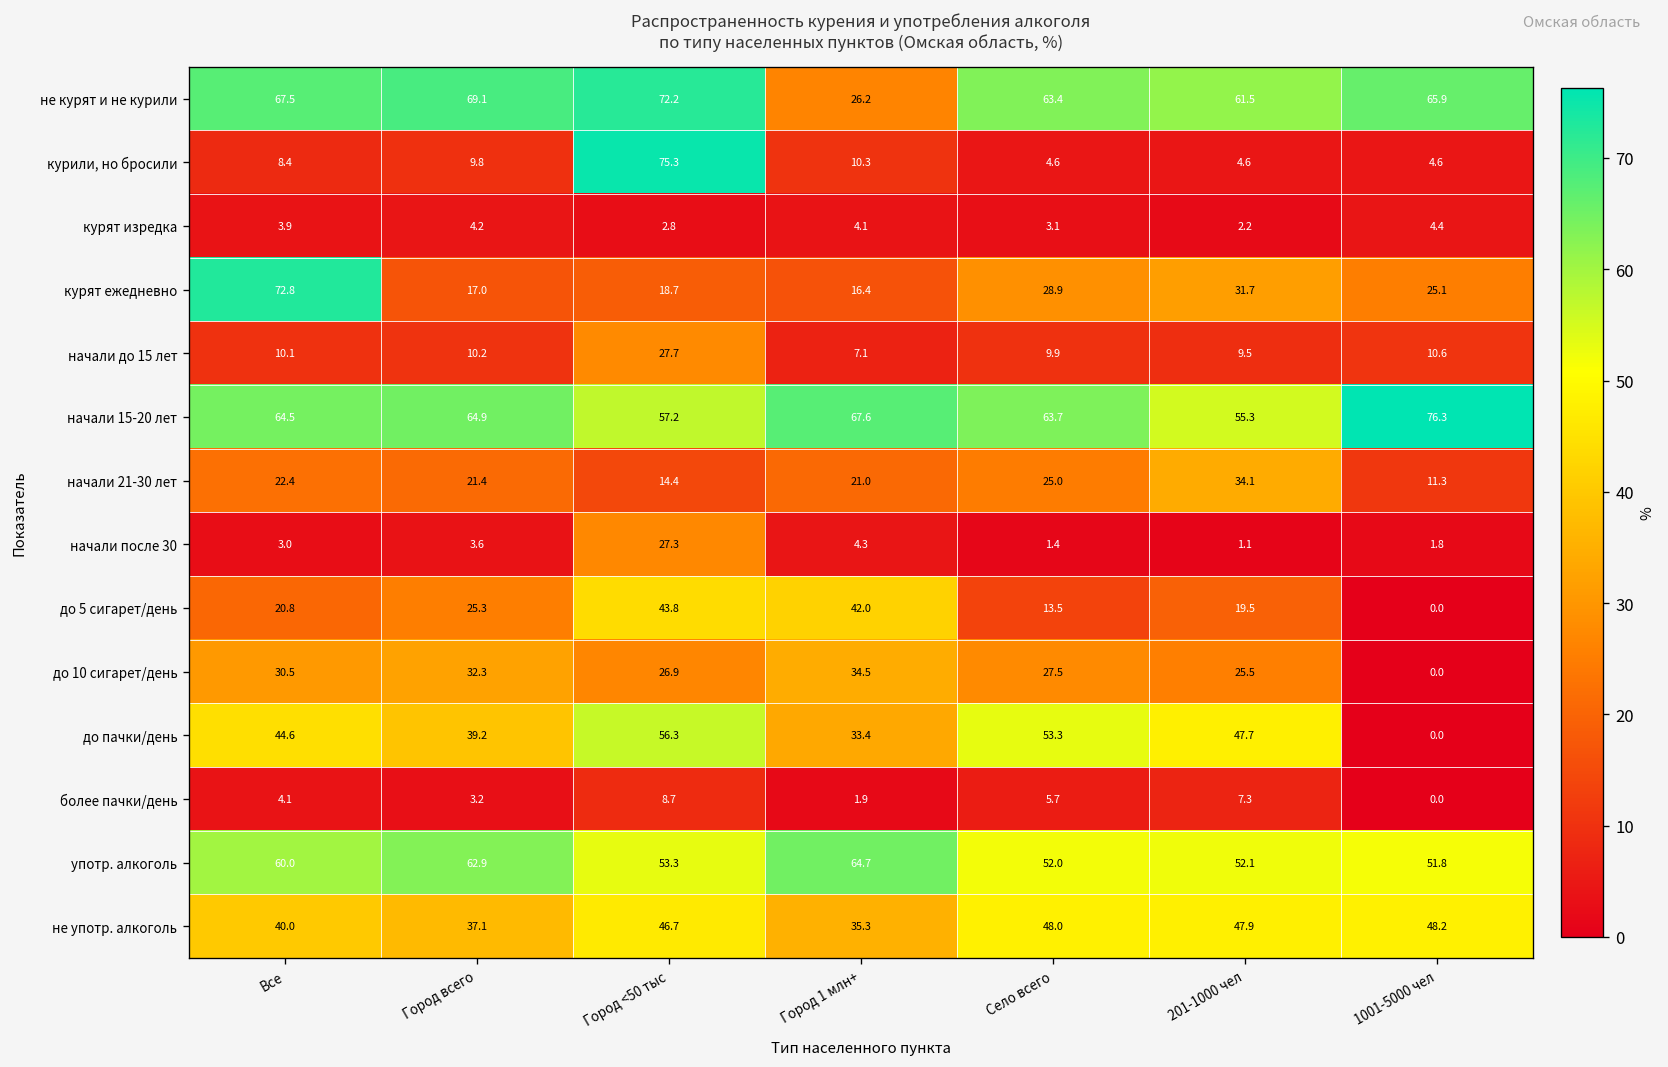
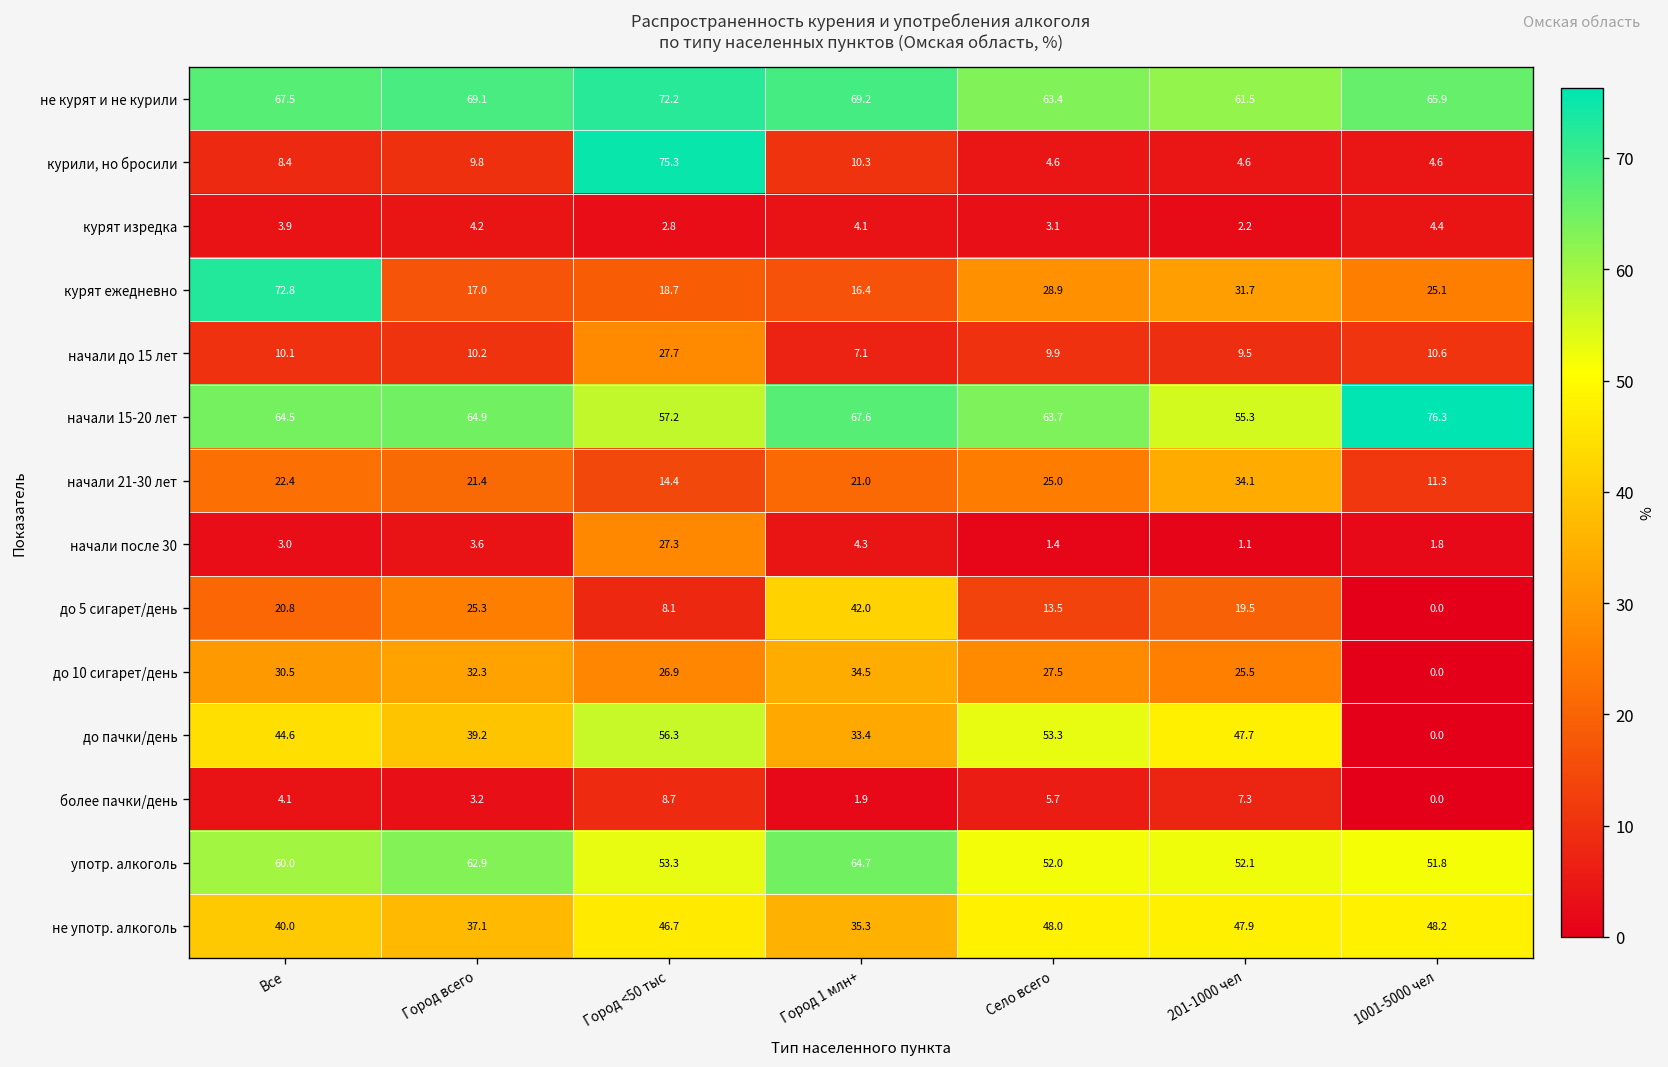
  {
    "не курят и не курили": {
      "Все": 67.5,
      "Город всего": 69.1,
      "Город <50 тыс": 72.2,
-     "Город 1 млн+": 26.2,
+     "Город 1 млн+": 69.2,
      "Село всего": 63.4,
      "201-1000 чел": 61.5,
      "1001-5000 чел": 65.9
    },
    "курили, но бросили": {
      "Все": 8.4,
      "Город всего": 9.8,
      "Город <50 тыс": 75.3,
      "Город 1 млн+": 10.3,
      "Село всего": 4.6,
      "201-1000 чел": 4.6,
      "1001-5000 чел": 4.6
    },
    "курят изредка": {
      "Все": 3.9,
      "Город всего": 4.2,
      "Город <50 тыс": 2.8,
      "Город 1 млн+": 4.1,
      "Село всего": 3.1,
      "201-1000 чел": 2.2,
      "1001-5000 чел": 4.4
    },
    "курят ежедневно": {
      "Все": 72.8,
      "Город всего": 17.0,
      "Город <50 тыс": 18.7,
      "Город 1 млн+": 16.4,
      "Село всего": 28.9,
      "201-1000 чел": 31.7,
      "1001-5000 чел": 25.1
    },
    "начали до 15 лет": {
      "Все": 10.1,
      "Город всего": 10.2,
      "Город <50 тыс": 27.7,
      "Город 1 млн+": 7.1,
      "Село всего": 9.9,
      "201-1000 чел": 9.5,
      "1001-5000 чел": 10.6
    },
    "начали 15-20 лет": {
      "Все": 64.5,
      "Город всего": 64.9,
      "Город <50 тыс": 57.2,
      "Город 1 млн+": 67.6,
      "Село всего": 63.7,
      "201-1000 чел": 55.3,
      "1001-5000 чел": 76.3
    },
    "начали 21-30 лет": {
      "Все": 22.4,
      "Город всего": 21.4,
      "Город <50 тыс": 14.4,
      "Город 1 млн+": 21.0,
      "Село всего": 25.0,
      "201-1000 чел": 34.1,
      "1001-5000 чел": 11.3
    },
    "начали после 30": {
      "Все": 3.0,
      "Город всего": 3.6,
      "Город <50 тыс": 27.3,
      "Город 1 млн+": 4.3,
      "Село всего": 1.4,
      "201-1000 чел": 1.1,
      "1001-5000 чел": 1.8
    },
    "до 5 сигарет/день": {
      "Все": 20.8,
      "Город всего": 25.3,
-     "Город <50 тыс": 43.8,
+     "Город <50 тыс": 8.1,
      "Город 1 млн+": 42.0,
      "Село всего": 13.5,
      "201-1000 чел": 19.5,
      "1001-5000 чел": 0.0
    },
    "до 10 сигарет/день": {
      "Все": 30.5,
      "Город всего": 32.3,
      "Город <50 тыс": 26.9,
      "Город 1 млн+": 34.5,
      "Село всего": 27.5,
      "201-1000 чел": 25.5,
      "1001-5000 чел": 0.0
    },
    "до пачки/день": {
      "Все": 44.6,
      "Город всего": 39.2,
      "Город <50 тыс": 56.3,
      "Город 1 млн+": 33.4,
      "Село всего": 53.3,
      "201-1000 чел": 47.7,
      "1001-5000 чел": 0.0
    },
    "более пачки/день": {
      "Все": 4.1,
      "Город всего": 3.2,
      "Город <50 тыс": 8.7,
      "Город 1 млн+": 1.9,
      "Село всего": 5.7,
      "201-1000 чел": 7.3,
      "1001-5000 чел": 0.0
    },
    "употр. алкоголь": {
      "Все": 60.0,
      "Город всего": 62.9,
      "Город <50 тыс": 53.3,
      "Город 1 млн+": 64.7,
      "Село всего": 52.0,
      "201-1000 чел": 52.1,
      "1001-5000 чел": 51.8
    },
    "не употр. алкоголь": {
      "Все": 40.0,
      "Город всего": 37.1,
      "Город <50 тыс": 46.7,
      "Город 1 млн+": 35.3,
      "Село всего": 48.0,
      "201-1000 чел": 47.9,
      "1001-5000 чел": 48.2
    }
  }
